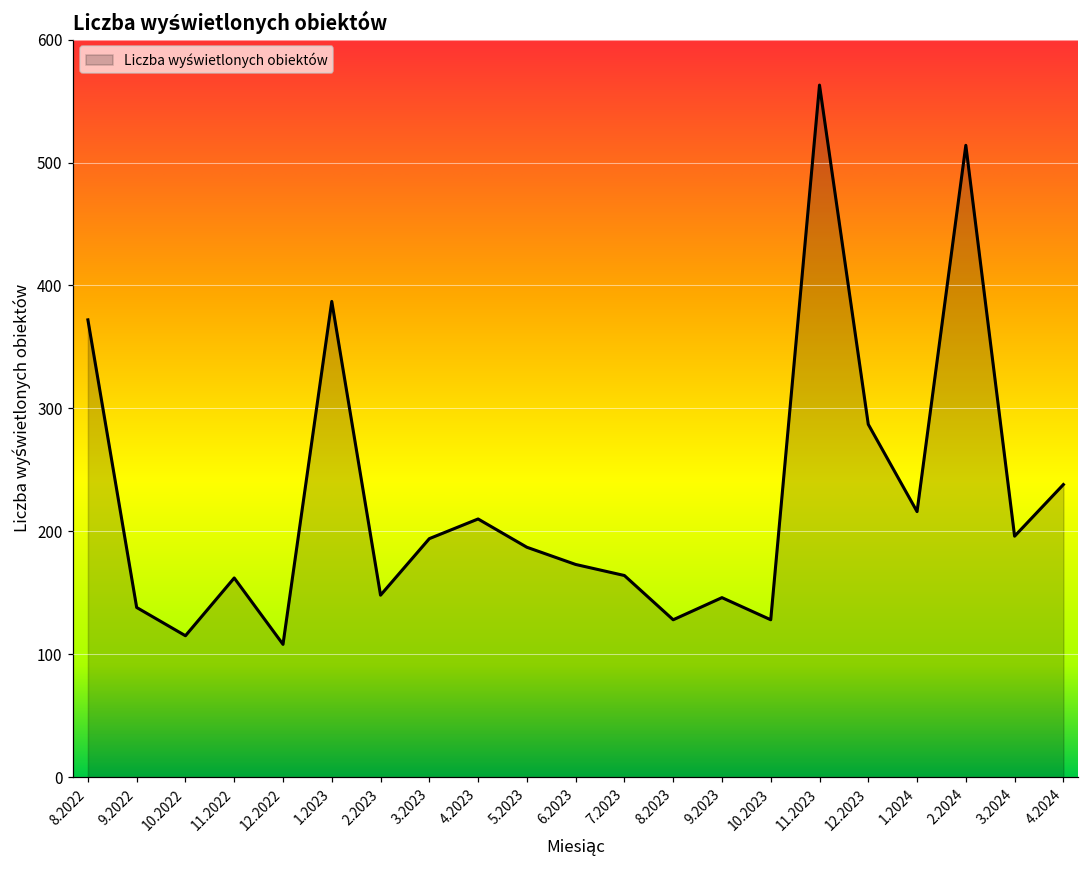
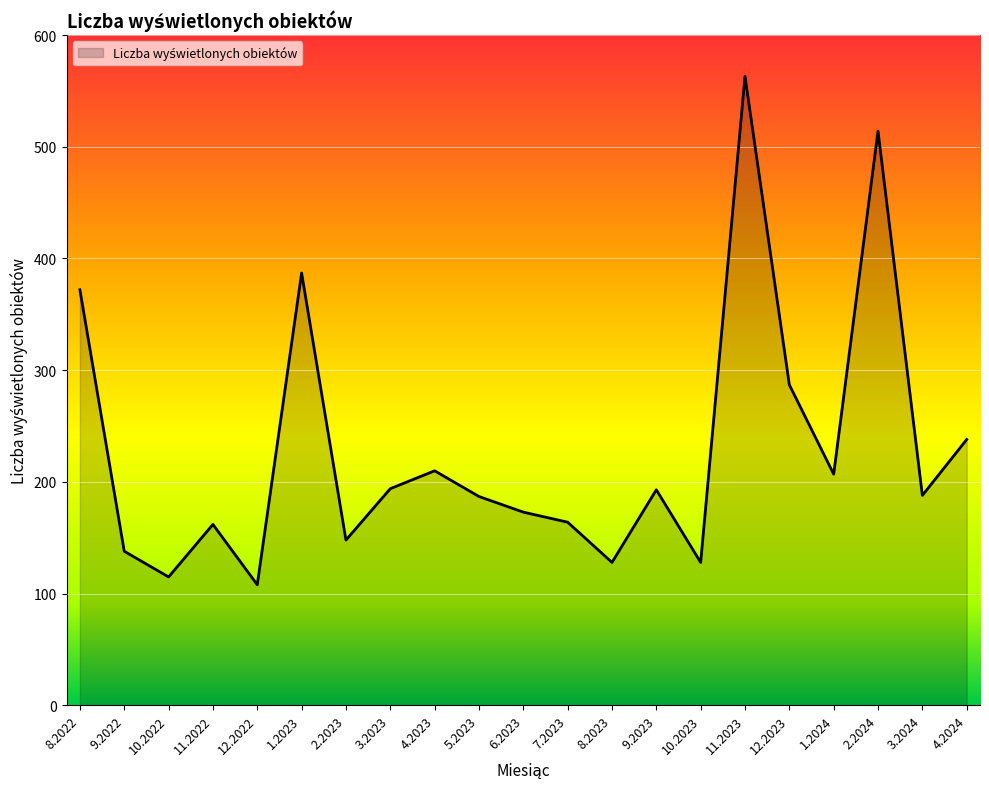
  {
    "8.2022": 372,
    "9.2022": 138,
    "10.2022": 115,
    "11.2022": 162,
    "12.2022": 108,
    "1.2023": 387,
    "2.2023": 148,
    "3.2023": 194,
    "4.2023": 210,
    "5.2023": 187,
    "6.2023": 173,
    "7.2023": 164,
    "8.2023": 128,
-   "9.2023": 146,
+   "9.2023": 193,
    "10.2023": 128,
    "11.2023": 563,
    "12.2023": 287,
-   "1.2024": 216,
+   "1.2024": 207,
    "2.2024": 514,
-   "3.2024": 196,
+   "3.2024": 188,
    "4.2024": 238
  }
